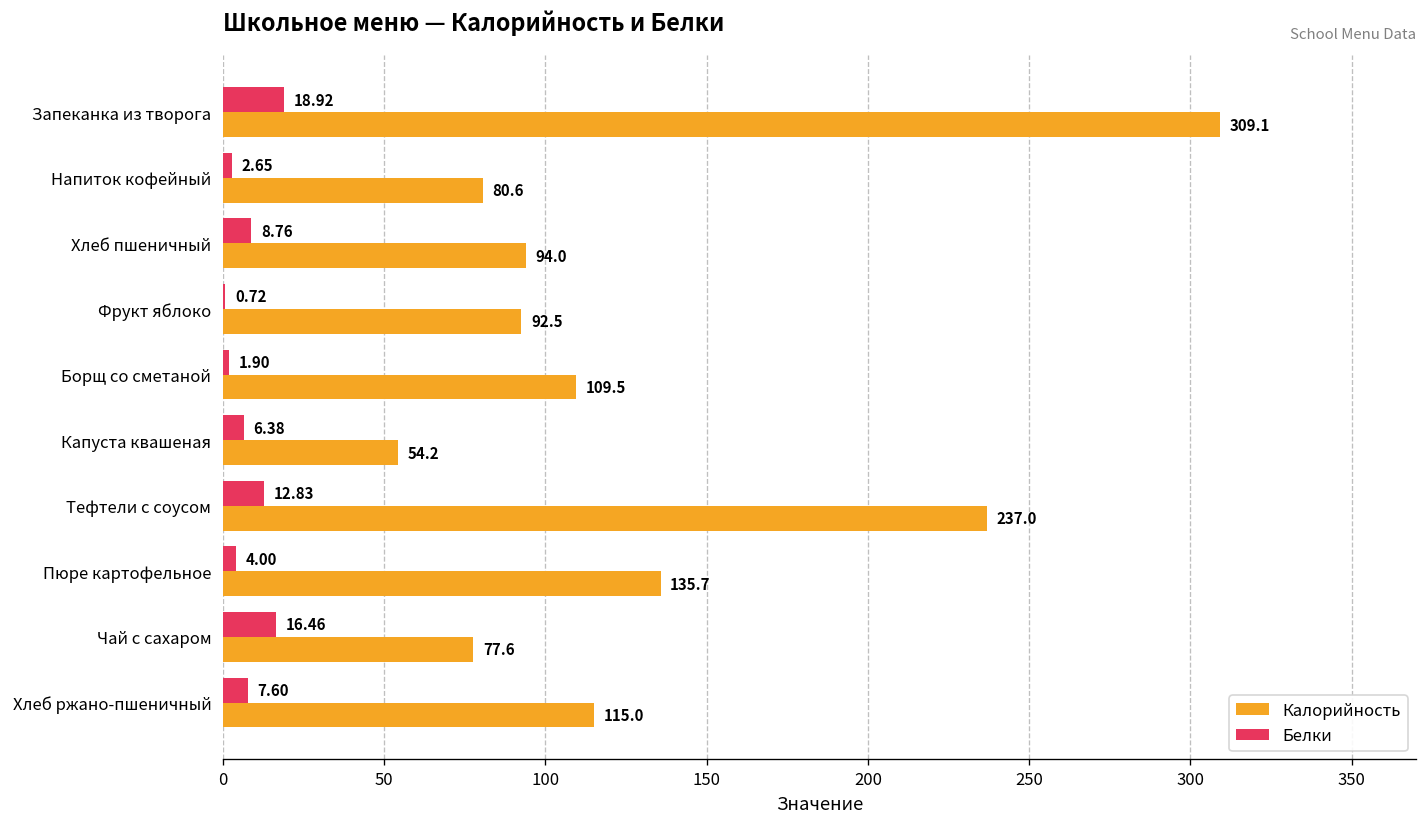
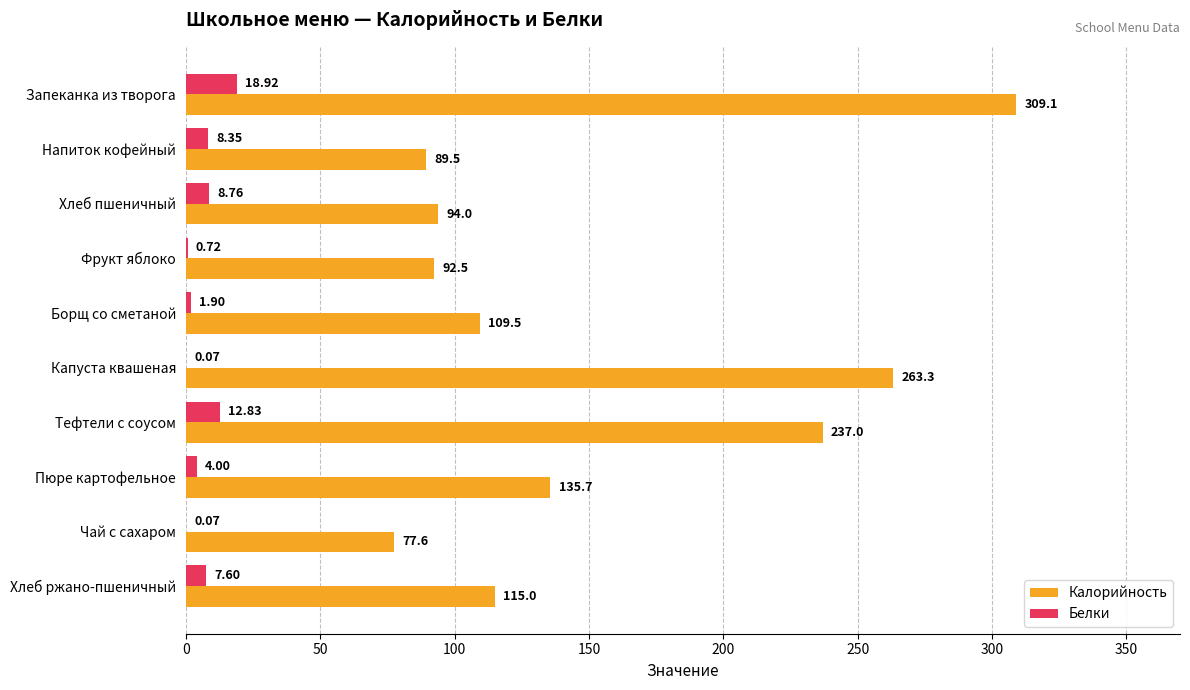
  {
    "Калорийность": {
      "Запеканка из творога": 309.1,
-     "Напиток кофейный": 80.6,
+     "Напиток кофейный": 89.5,
      "Хлеб пшеничный": 94.0,
      "Фрукт яблоко": 92.5,
      "Борщ со сметаной": 109.5,
-     "Капуста квашеная": 54.2,
+     "Капуста квашеная": 263.3,
      "Тефтели с соусом": 237.0,
      "Пюре картофельное": 135.7,
      "Чай с сахаром": 77.6,
      "Хлеб ржано-пшеничный": 115.0
    },
    "Белки": {
      "Запеканка из творога": 18.92,
-     "Напиток кофейный": 2.65,
+     "Напиток кофейный": 8.35,
      "Хлеб пшеничный": 8.76,
      "Фрукт яблоко": 0.72,
      "Борщ со сметаной": 1.90,
-     "Капуста квашеная": 6.38,
+     "Капуста квашеная": 0.07,
      "Тефтели с соусом": 12.83,
      "Пюре картофельное": 4.00,
-     "Чай с сахаром": 16.46,
+     "Чай с сахаром": 0.07,
      "Хлеб ржано-пшеничный": 7.60
    }
  }
